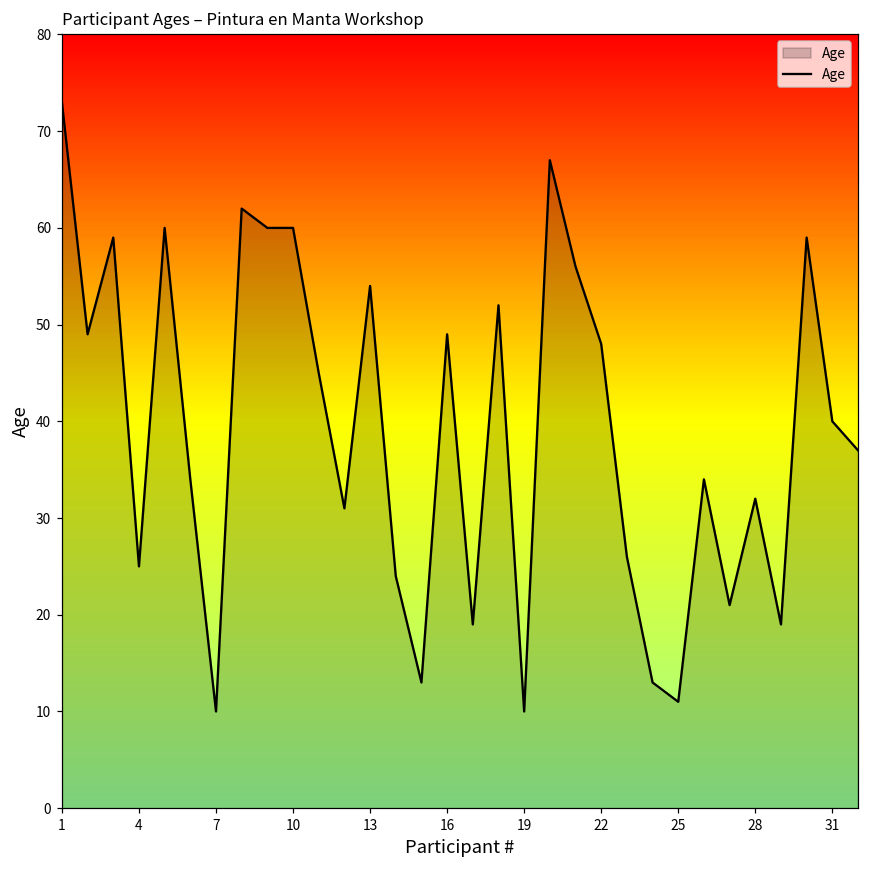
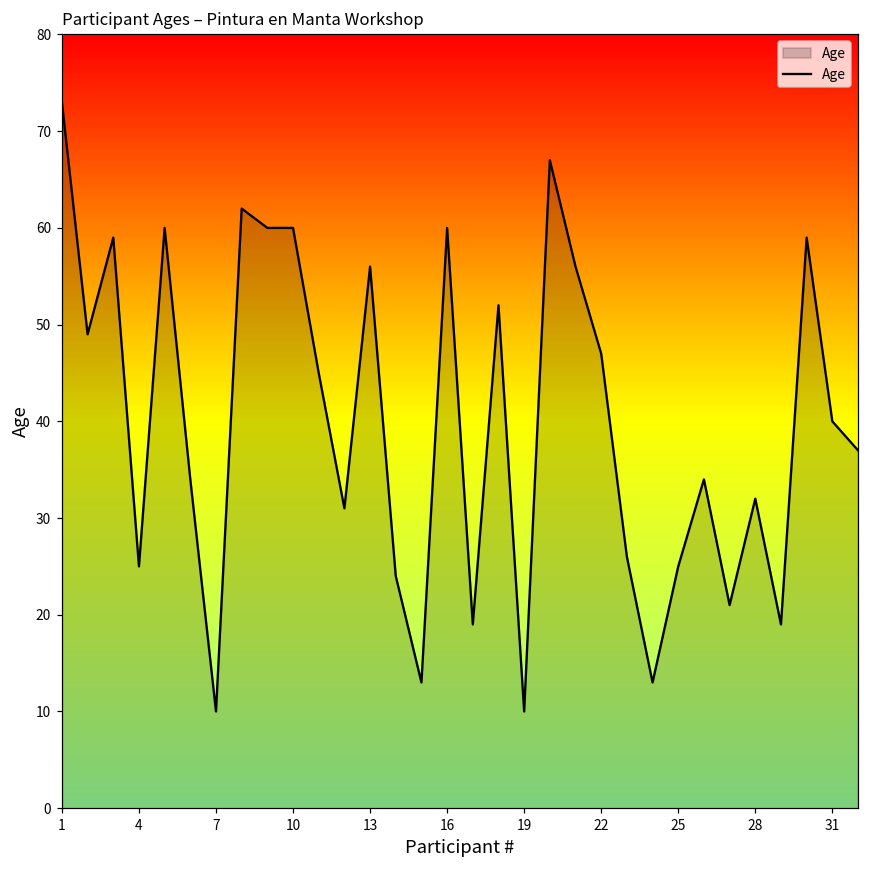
  {
    "1": 73,
    "4": 25,
    "7": 10,
    "10": 60,
-   "13": 54,
-   "16": 49,
+   "13": 56,
+   "16": 60,
    "19": 10,
-   "22": 48,
-   "25": 11,
+   "22": 47,
+   "25": 25,
    "28": 32,
    "31": 40
  }
